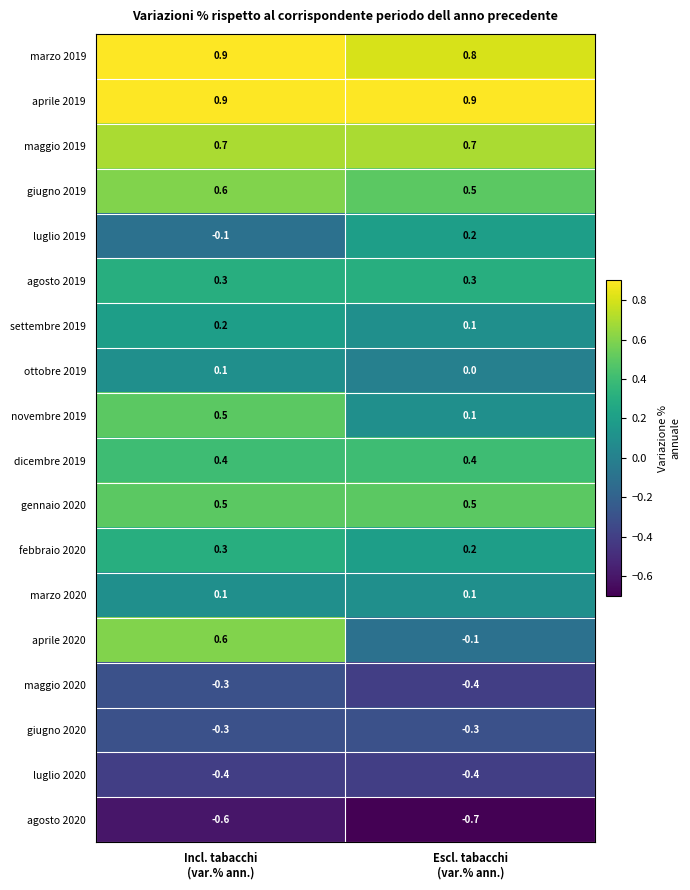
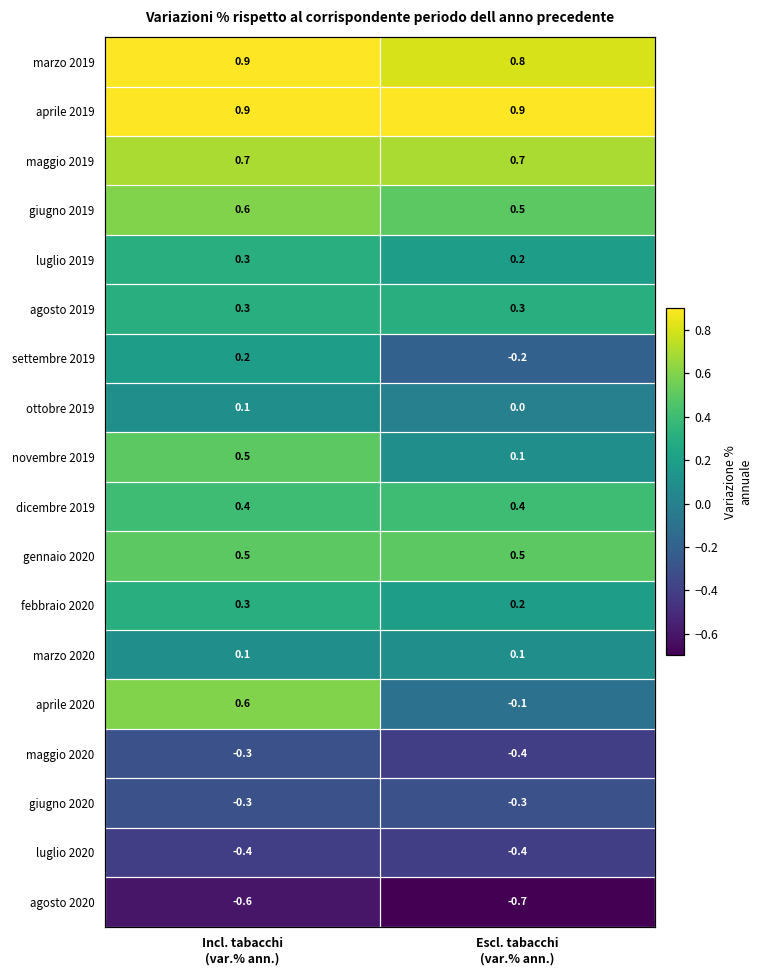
  {
    "marzo 2019": {
      "Incl. tabacchi (var.% ann.)": 0.9,
      "Escl. tabacchi (var.% ann.)": 0.8
    },
    "aprile 2019": {
      "Incl. tabacchi (var.% ann.)": 0.9,
      "Escl. tabacchi (var.% ann.)": 0.9
    },
    "maggio 2019": {
      "Incl. tabacchi (var.% ann.)": 0.7,
      "Escl. tabacchi (var.% ann.)": 0.7
    },
    "giugno 2019": {
      "Incl. tabacchi (var.% ann.)": 0.6,
      "Escl. tabacchi (var.% ann.)": 0.5
    },
    "luglio 2019": {
-     "Incl. tabacchi (var.% ann.)": -0.1,
+     "Incl. tabacchi (var.% ann.)": 0.3,
      "Escl. tabacchi (var.% ann.)": 0.2
    },
    "agosto 2019": {
      "Incl. tabacchi (var.% ann.)": 0.3,
      "Escl. tabacchi (var.% ann.)": 0.3
    },
    "settembre 2019": {
      "Incl. tabacchi (var.% ann.)": 0.2,
-     "Escl. tabacchi (var.% ann.)": 0.1
+     "Escl. tabacchi (var.% ann.)": -0.2
    },
    "ottobre 2019": {
      "Incl. tabacchi (var.% ann.)": 0.1,
      "Escl. tabacchi (var.% ann.)": 0.0
    },
    "novembre 2019": {
      "Incl. tabacchi (var.% ann.)": 0.5,
      "Escl. tabacchi (var.% ann.)": 0.1
    },
    "dicembre 2019": {
      "Incl. tabacchi (var.% ann.)": 0.4,
      "Escl. tabacchi (var.% ann.)": 0.4
    },
    "gennaio 2020": {
      "Incl. tabacchi (var.% ann.)": 0.5,
      "Escl. tabacchi (var.% ann.)": 0.5
    },
    "febbraio 2020": {
      "Incl. tabacchi (var.% ann.)": 0.3,
      "Escl. tabacchi (var.% ann.)": 0.2
    },
    "marzo 2020": {
      "Incl. tabacchi (var.% ann.)": 0.1,
      "Escl. tabacchi (var.% ann.)": 0.1
    },
    "aprile 2020": {
      "Incl. tabacchi (var.% ann.)": 0.6,
      "Escl. tabacchi (var.% ann.)": -0.1
    },
    "maggio 2020": {
      "Incl. tabacchi (var.% ann.)": -0.3,
      "Escl. tabacchi (var.% ann.)": -0.4
    },
    "giugno 2020": {
      "Incl. tabacchi (var.% ann.)": -0.3,
      "Escl. tabacchi (var.% ann.)": -0.3
    },
    "luglio 2020": {
      "Incl. tabacchi (var.% ann.)": -0.4,
      "Escl. tabacchi (var.% ann.)": -0.4
    },
    "agosto 2020": {
      "Incl. tabacchi (var.% ann.)": -0.6,
      "Escl. tabacchi (var.% ann.)": -0.7
    }
  }
